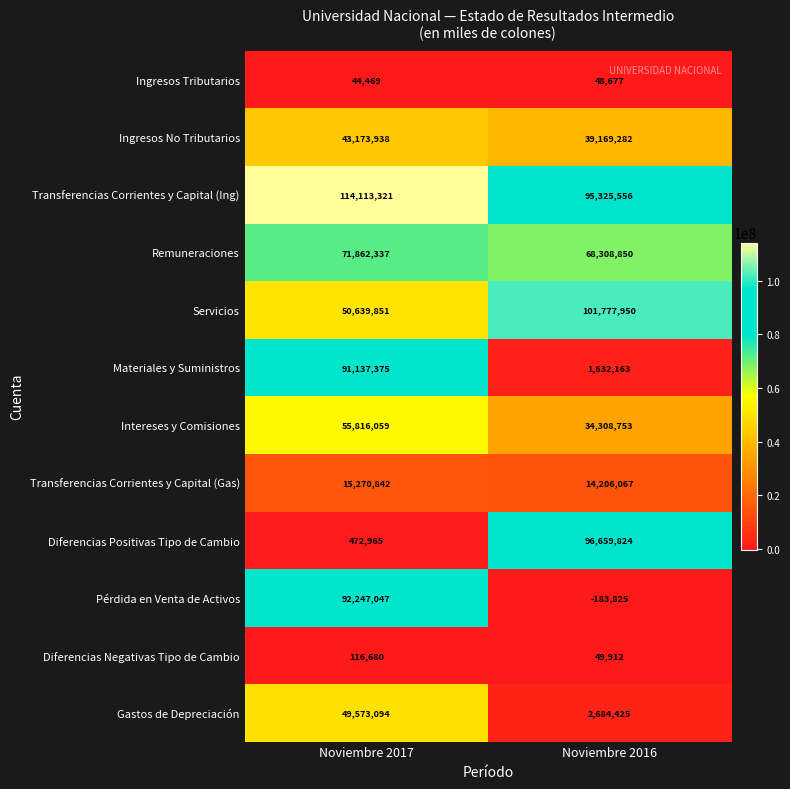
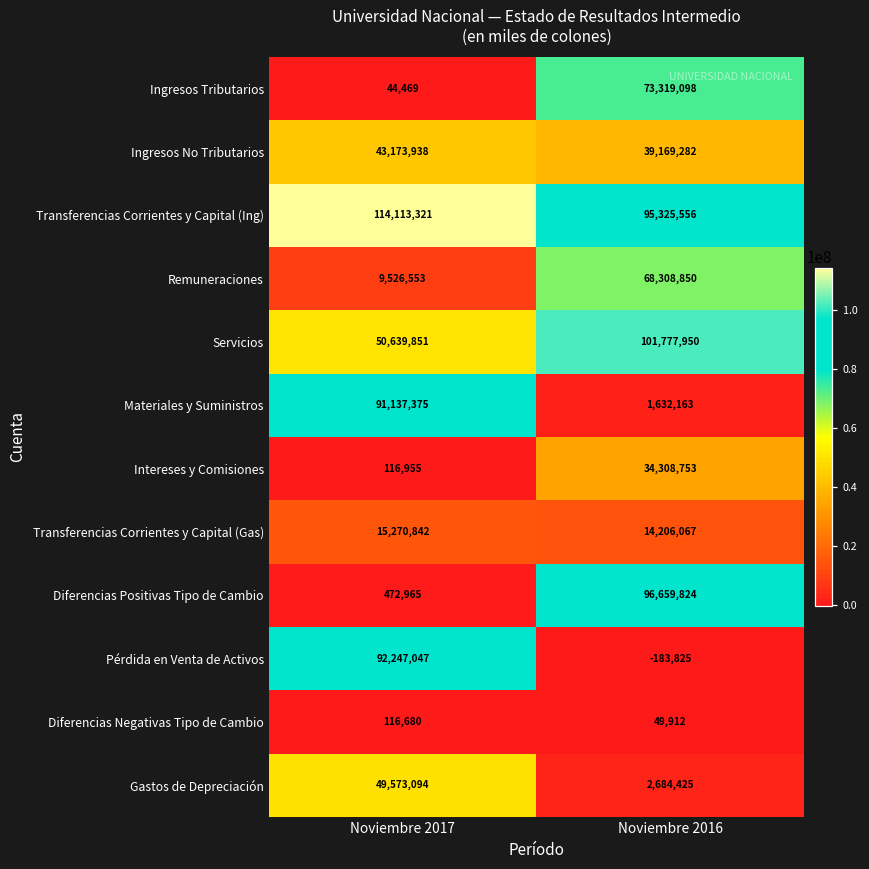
  {
    "Ingresos Tributarios": {
      "Noviembre 2017": "44,469",
-     "Noviembre 2016": "48,677"
+     "Noviembre 2016": "73,319,098"
    },
    "Ingresos No Tributarios": {
      "Noviembre 2017": "43,173,938",
      "Noviembre 2016": "39,169,282"
    },
    "Transferencias Corrientes y Capital (Ing)": {
      "Noviembre 2017": "114,113,321",
      "Noviembre 2016": "95,325,556"
    },
    "Remuneraciones": {
-     "Noviembre 2017": "71,862,337",
+     "Noviembre 2017": "9,526,553",
      "Noviembre 2016": "68,308,850"
    },
    "Servicios": {
      "Noviembre 2017": "50,639,851",
      "Noviembre 2016": "101,777,950"
    },
    "Materiales y Suministros": {
      "Noviembre 2017": "91,137,375",
      "Noviembre 2016": "1,632,163"
    },
    "Intereses y Comisiones": {
-     "Noviembre 2017": "55,816,059",
+     "Noviembre 2017": "116,955",
      "Noviembre 2016": "34,308,753"
    },
    "Transferencias Corrientes y Capital (Gas)": {
      "Noviembre 2017": "15,270,842",
      "Noviembre 2016": "14,206,067"
    },
    "Diferencias Positivas Tipo de Cambio": {
      "Noviembre 2017": "472,965",
      "Noviembre 2016": "96,659,824"
    },
    "Pérdida en Venta de Activos": {
      "Noviembre 2017": "92,247,047",
      "Noviembre 2016": "-183,825"
    },
    "Diferencias Negativas Tipo de Cambio": {
      "Noviembre 2017": "116,680",
      "Noviembre 2016": "49,912"
    },
    "Gastos de Depreciación": {
      "Noviembre 2017": "49,573,094",
      "Noviembre 2016": "2,684,425"
    }
  }
